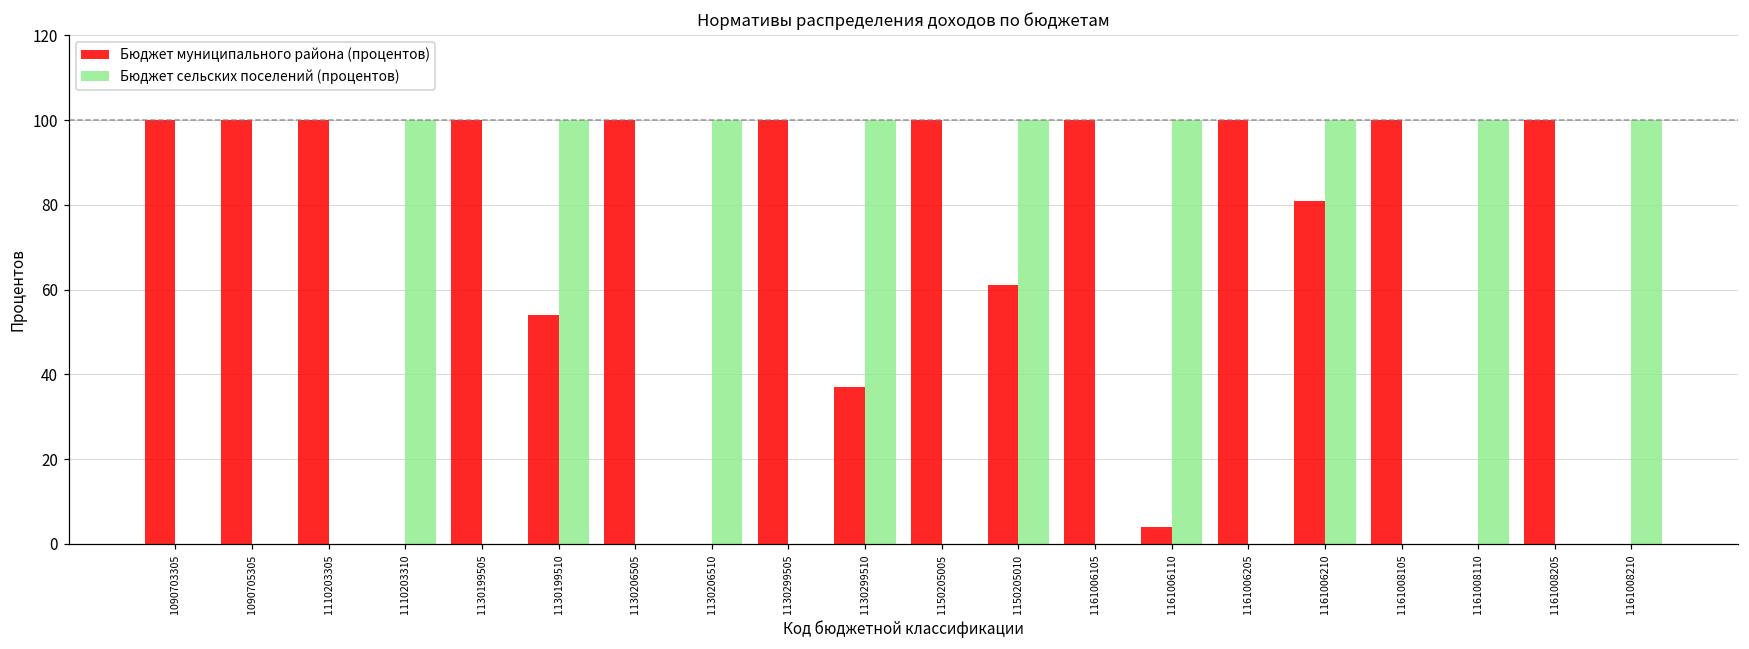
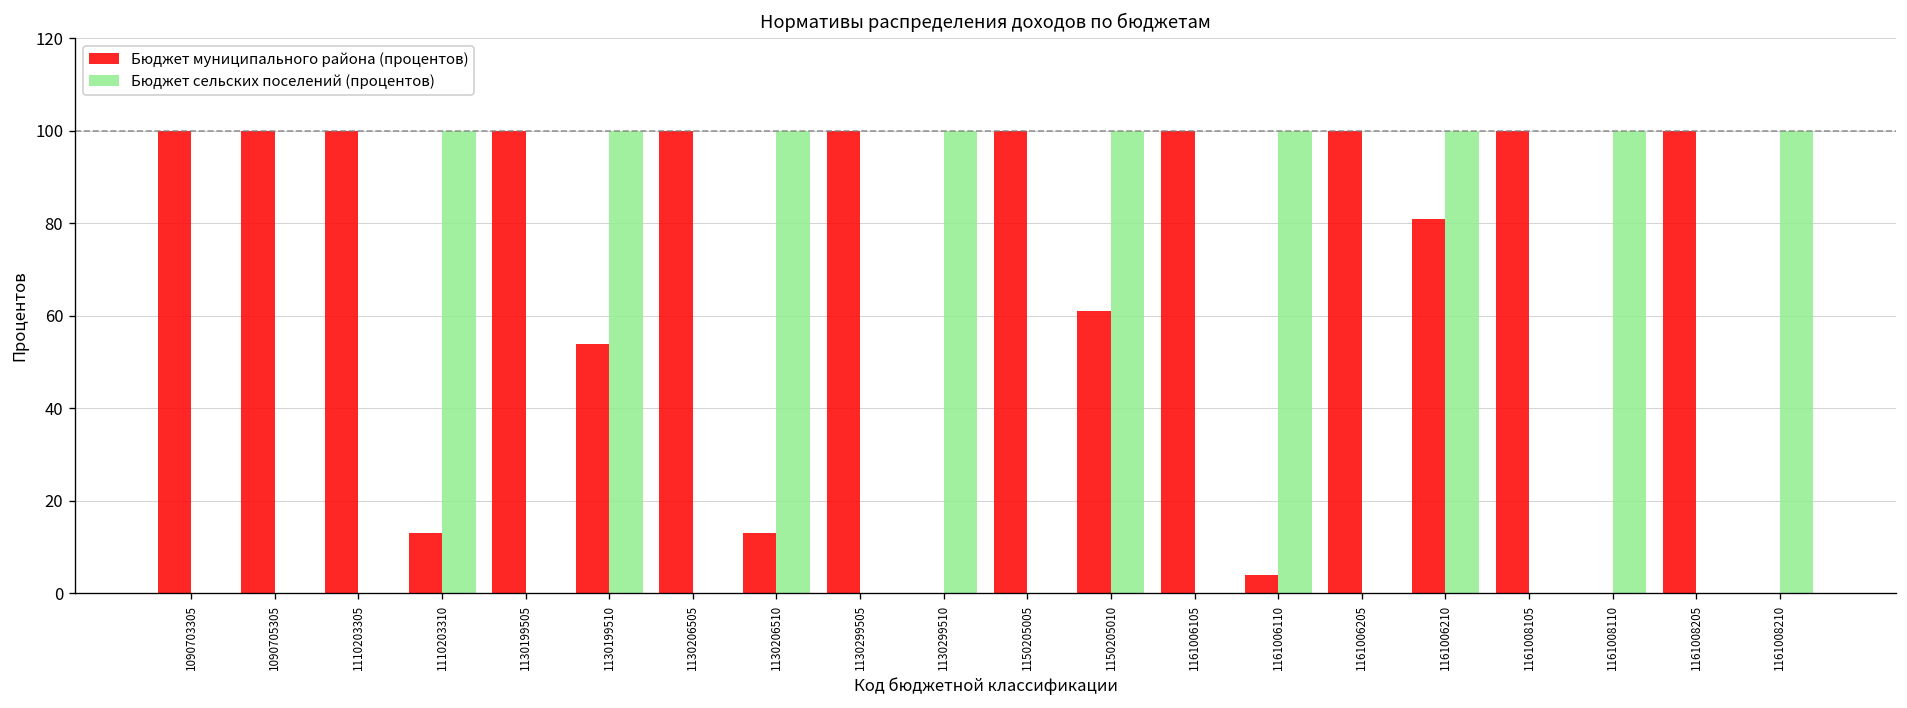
  {
    "Бюджет муниципального района (процентов)": {
      "1090703305": 100,
      "1090705305": 100,
      "1110203305": 100,
-     "1110203310": 0,
+     "1110203310": 13,
      "1130199505": 100,
      "1130199510": 54,
      "1130206505": 100,
-     "1130206510": 0,
+     "1130206510": 13,
      "1130299505": 100,
-     "1130299510": 37,
+     "1130299510": 0,
      "1150205005": 100,
      "1150205010": 61,
      "1161006105": 100,
      "1161006110": 4,
      "1161006205": 100,
      "1161006210": 81,
      "1161008105": 100,
      "1161008110": 0,
      "1161008205": 100,
      "1161008210": 0
    },
    "Бюджет сельских поселений (процентов)": {
      "1090703305": 0,
      "1090705305": 0,
      "1110203305": 0,
      "1110203310": 100,
      "1130199505": 0,
      "1130199510": 100,
      "1130206505": 0,
      "1130206510": 100,
      "1130299505": 0,
      "1130299510": 100,
      "1150205005": 0,
      "1150205010": 100,
      "1161006105": 0,
      "1161006110": 100,
      "1161006205": 0,
      "1161006210": 100,
      "1161008105": 0,
      "1161008110": 100,
      "1161008205": 0,
      "1161008210": 100
    }
  }
